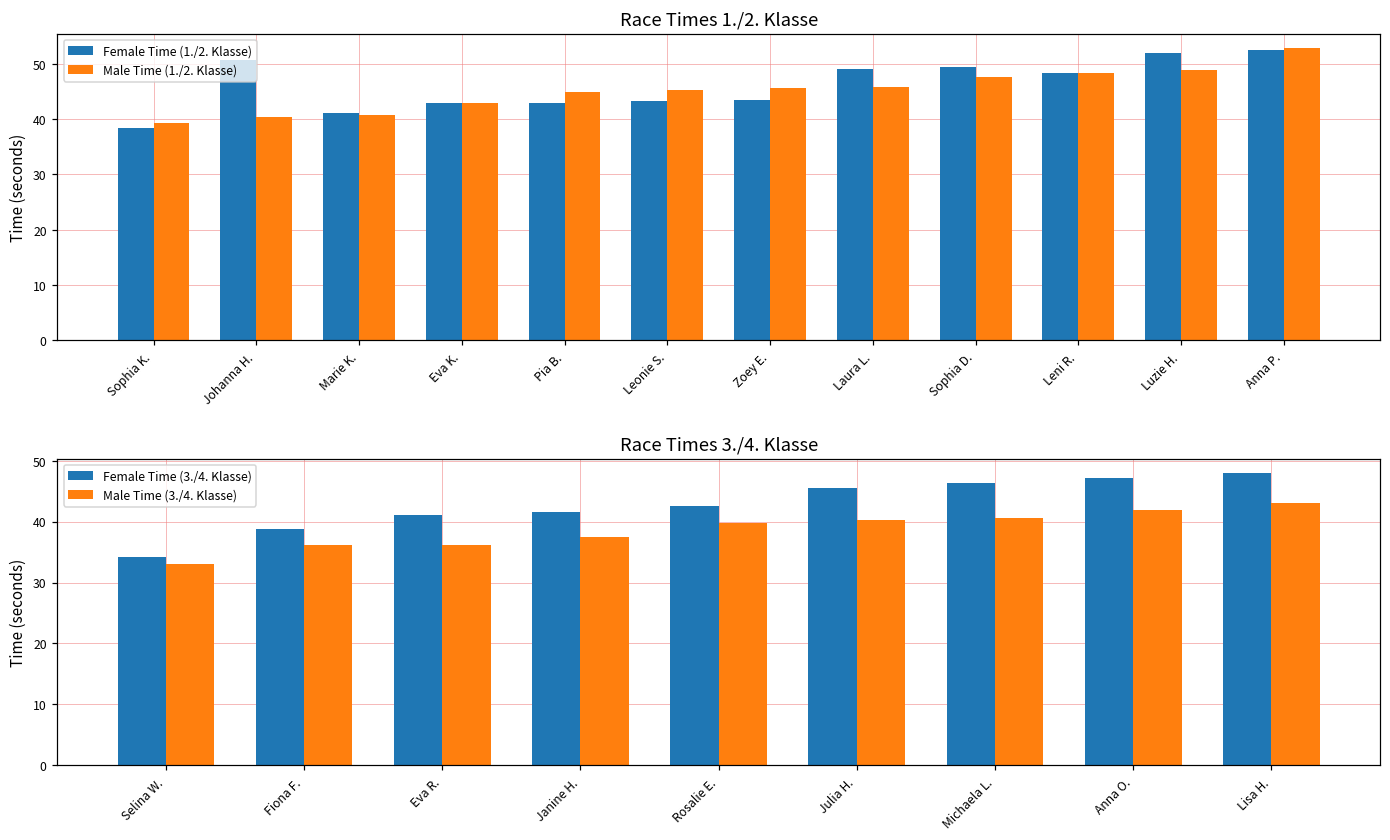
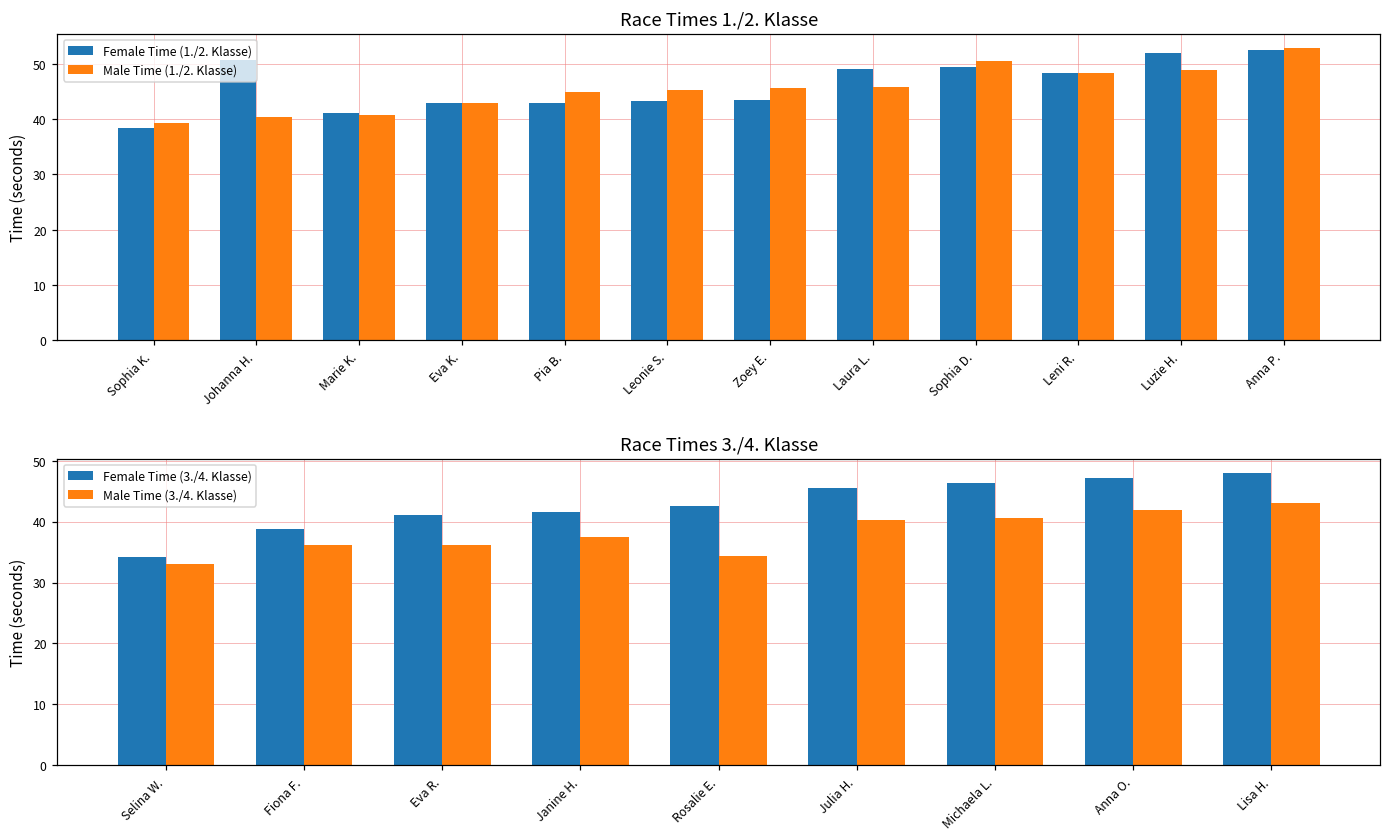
  {
    "Race Times 1./2. Klasse": {
      "Female Time (1./2. Klasse)": {
        "Sophia K.": 38,
        "Marie K.": 41,
        "Eva K.": 43,
        "Pia B.": 43,
        "Leonie S.": 43,
        "Zoey E.": 44,
        "Laura L.": 49,
        "Sophia D.": 49,
        "Leni R.": 48,
        "Luzie H.": 52,
        "Anna P.": 53
      },
      "Male Time (1./2. Klasse)": {
        "Sophia K.": 39,
        "Johanna H.": 40,
        "Marie K.": 41,
        "Eva K.": 43,
        "Pia B.": 45,
        "Leonie S.": 45,
        "Zoey E.": 46,
        "Laura L.": 46,
-       "Sophia D.": 48,
+       "Sophia D.": 51,
        "Leni R.": 48,
        "Luzie H.": 49,
        "Anna P.": 53
      }
    },
    "Race Times 3./4. Klasse": {
      "Female Time (3./4. Klasse)": {
        "Selina W.": 34,
        "Fiona F.": 39,
        "Eva R.": 41,
        "Janine H.": 42,
        "Rosalie E.": 43,
        "Julia H.": 46,
        "Michaela L.": 46,
        "Anna O.": 47,
        "Lisa H.": 48
      },
      "Male Time (3./4. Klasse)": {
        "Selina W.": 33,
        "Fiona F.": 36,
        "Eva R.": 36,
        "Janine H.": 38,
-       "Rosalie E.": 40,
+       "Rosalie E.": 34,
        "Julia H.": 40,
        "Michaela L.": 41,
        "Anna O.": 42,
        "Lisa H.": 43
      }
    }
  }
